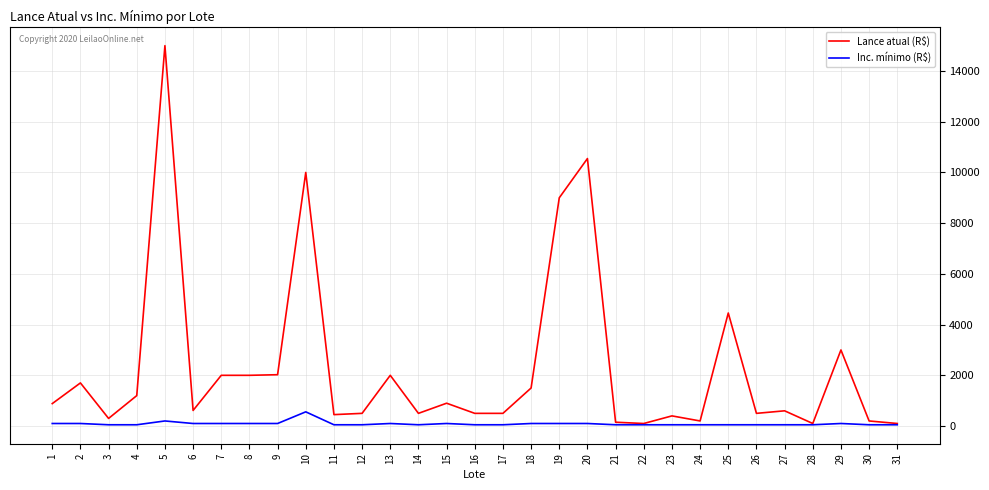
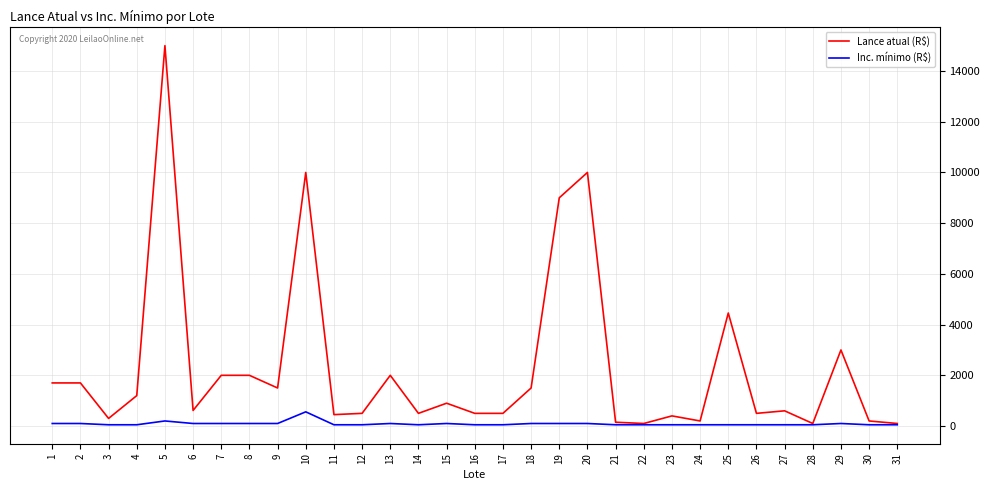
  {
    "Lance atual (R$)": {
-     "1": 900,
+     "1": 1700,
      "2": 1700,
      "3": 300,
      "4": 1200,
      "6": 600,
      "7": 2000,
      "8": 2000,
-     "9": 2000,
+     "9": 1500,
      "10": 10000,
      "11": 500,
      "12": 500,
      "13": 2000,
      "14": 500,
      "15": 900,
      "16": 500,
      "17": 500,
      "18": 1500,
      "19": 9000,
-     "20": 10500,
+     "20": 10000,
      "21": 200,
      "23": 400,
      "24": 200,
      "25": 4500,
      "26": 500,
      "27": 600,
      "29": 3000,
      "30": 200
    },
    "Inc. mínimo (R$)": {
      "1": 100,
      "2": 100,
      "3": 100,
      "4": 100,
      "5": 200,
      "6": 100,
      "7": 100,
      "8": 100,
      "9": 100,
      "10": 600,
      "11": 100,
      "12": 100,
      "13": 100,
      "14": 100,
      "15": 100,
      "16": 100,
      "17": 100,
      "18": 100,
      "19": 100,
      "20": 100,
      "21": 100,
      "23": 100,
      "24": 100,
      "25": 100,
      "26": 100,
      "27": 100,
      "29": 100,
      "30": 100
    }
  }
